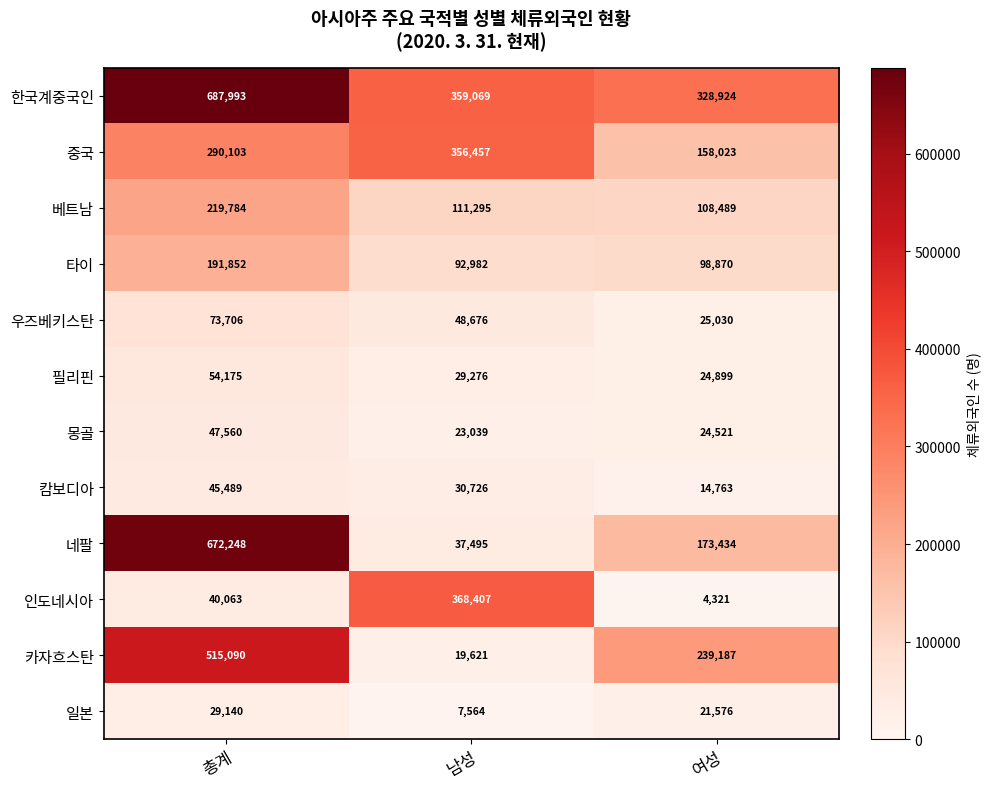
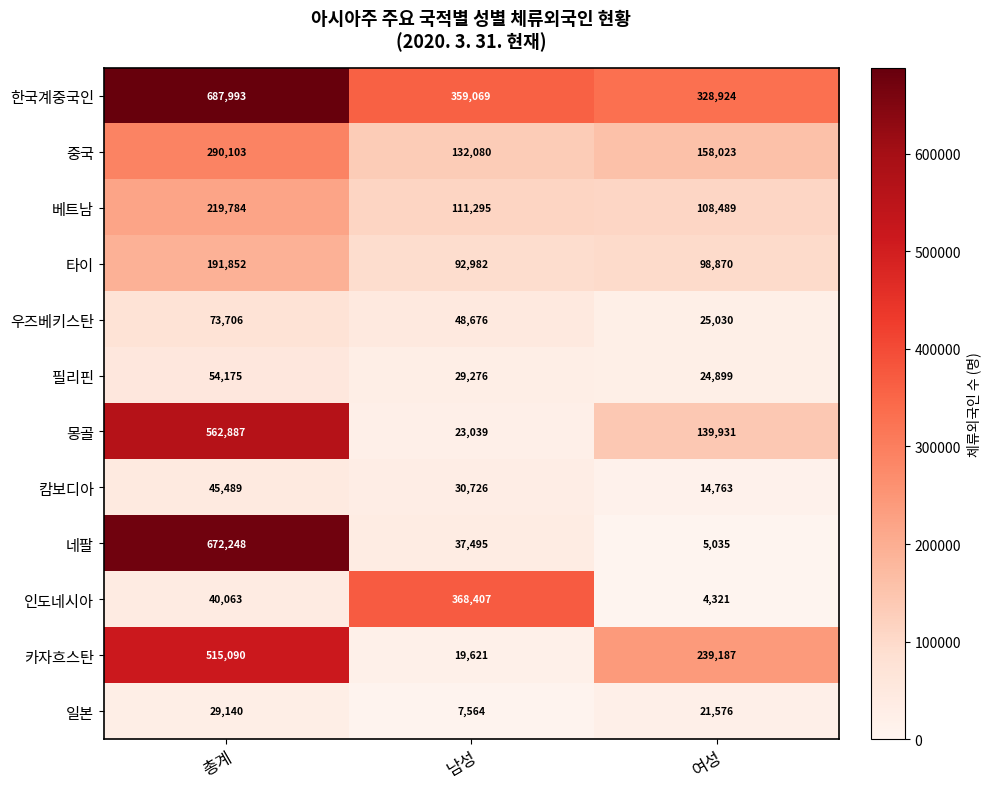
  {
    "한국계중국인": {
      "총계": "687,993",
      "남성": "359,069",
      "여성": "328,924"
    },
    "중국": {
      "총계": "290,103",
-     "남성": "356,457",
+     "남성": "132,080",
      "여성": "158,023"
    },
    "베트남": {
      "총계": "219,784",
      "남성": "111,295",
      "여성": "108,489"
    },
    "타이": {
      "총계": "191,852",
      "남성": "92,982",
      "여성": "98,870"
    },
    "우즈베키스탄": {
      "총계": "73,706",
      "남성": "48,676",
      "여성": "25,030"
    },
    "필리핀": {
      "총계": "54,175",
      "남성": "29,276",
      "여성": "24,899"
    },
    "몽골": {
-     "총계": "47,560",
+     "총계": "562,887",
      "남성": "23,039",
-     "여성": "24,521"
+     "여성": "139,931"
    },
    "캄보디아": {
      "총계": "45,489",
      "남성": "30,726",
      "여성": "14,763"
    },
    "네팔": {
      "총계": "672,248",
      "남성": "37,495",
-     "여성": "173,434"
+     "여성": "5,035"
    },
    "인도네시아": {
      "총계": "40,063",
      "남성": "368,407",
      "여성": "4,321"
    },
    "카자흐스탄": {
      "총계": "515,090",
      "남성": "19,621",
      "여성": "239,187"
    },
    "일본": {
      "총계": "29,140",
      "남성": "7,564",
      "여성": "21,576"
    }
  }
